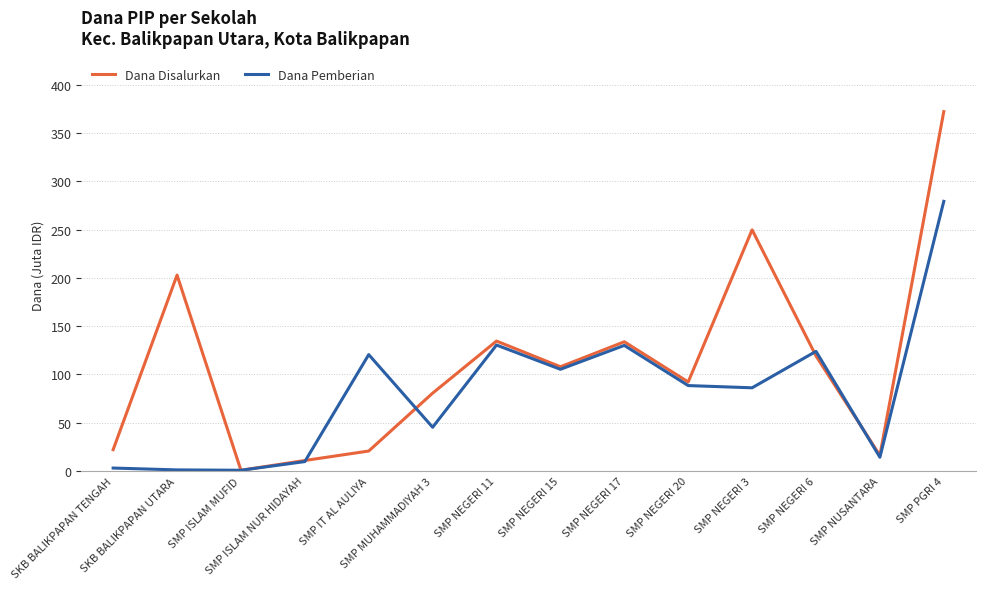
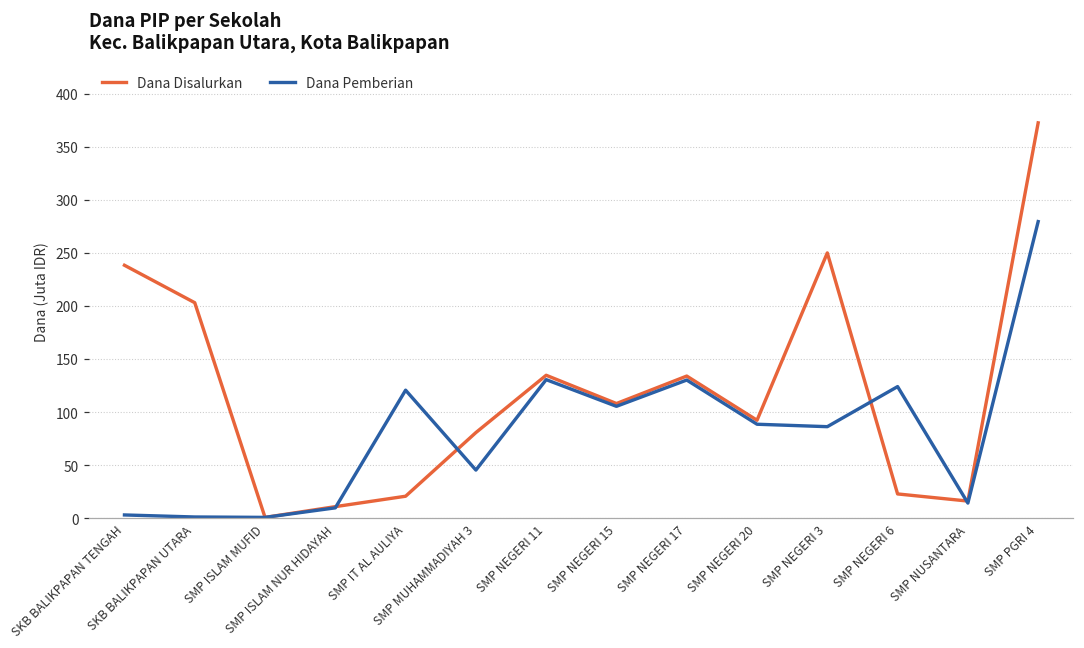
  {
    "Dana Disalurkan": {
-     "SKB BALIKPAPAN TENGAH": 20,
+     "SKB BALIKPAPAN TENGAH": 240,
      "SKB BALIKPAPAN UTARA": 200,
      "SMP IT AL AULIYA": 20,
      "SMP MUHAMMADIYAH 3": 80,
      "SMP NEGERI 11": 130,
      "SMP NEGERI 17": 130,
      "SMP NEGERI 20": 90,
      "SMP NEGERI 3": 250,
-     "SMP NEGERI 6": 120,
+     "SMP NEGERI 6": 20,
      "SMP PGRI 4": 370
    },
    "Dana Pemberian": {
      "SKB BALIKPAPAN TENGAH": 0,
      "SKB BALIKPAPAN UTARA": 0,
      "SMP IT AL AULIYA": 120,
      "SMP MUHAMMADIYAH 3": 50,
      "SMP NEGERI 11": 130,
      "SMP NEGERI 17": 130,
      "SMP NEGERI 20": 90,
      "SMP NEGERI 3": 90,
      "SMP NEGERI 6": 120,
      "SMP PGRI 4": 280
    }
  }
